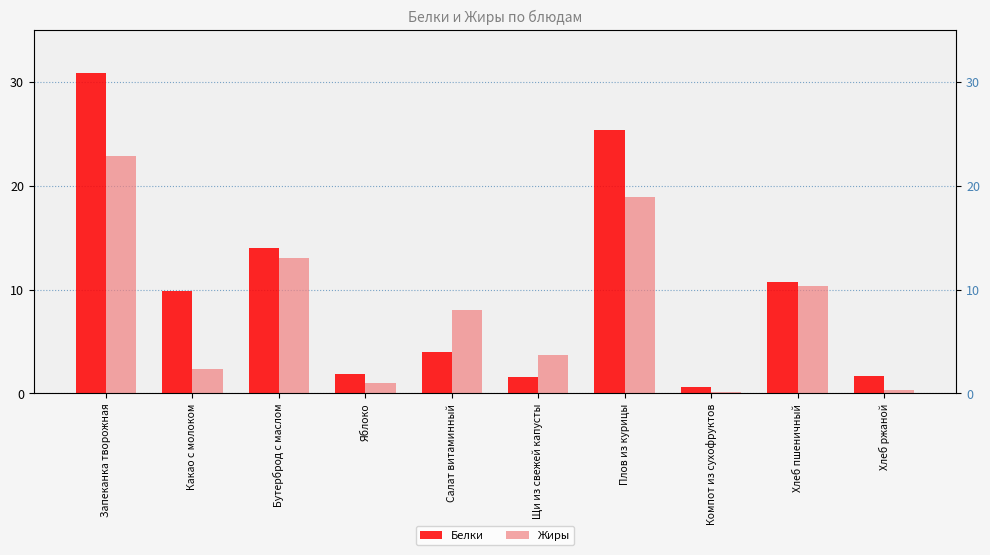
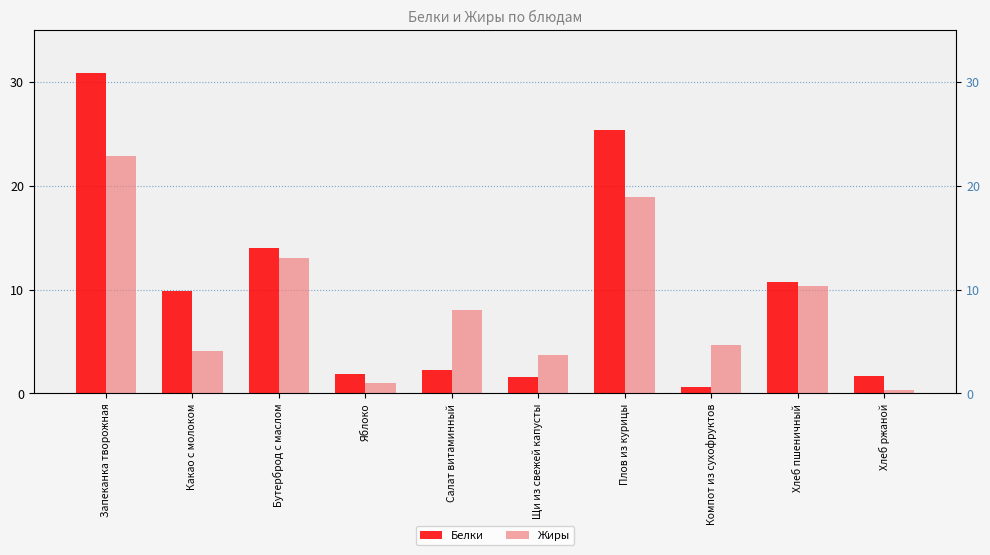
  {
    "Белки": {
      "Запеканка творожная": 30.9,
      "Какао с молоком": 9.9,
      "Бутерброд с маслом": 14.0,
      "Яблоко": 1.9,
-     "Салат витаминный": 4.0,
+     "Салат витаминный": 2.3,
      "Щи из свежей капусты": 1.6,
      "Плов из курицы": 25.4,
      "Компот из сухофруктов": 0.6,
      "Хлеб пшеничный": 10.7,
      "Хлеб ржаной": 1.7
    },
    "Жиры": {
      "Запеканка творожная": 22.9,
-     "Какао с молоком": 2.4,
+     "Какао с молоком": 4.1,
      "Бутерброд с маслом": 13.0,
      "Яблоко": 1.0,
      "Салат витаминный": 8.0,
      "Щи из свежей капусты": 3.7,
      "Плов из курицы": 18.9,
-     "Компот из сухофруктов": 0.1,
+     "Компот из сухофруктов": 4.7,
      "Хлеб пшеничный": 10.4,
      "Хлеб ржаной": 0.3
    }
  }
